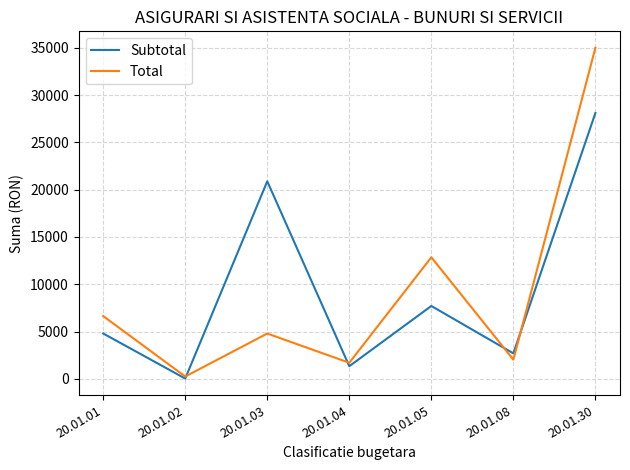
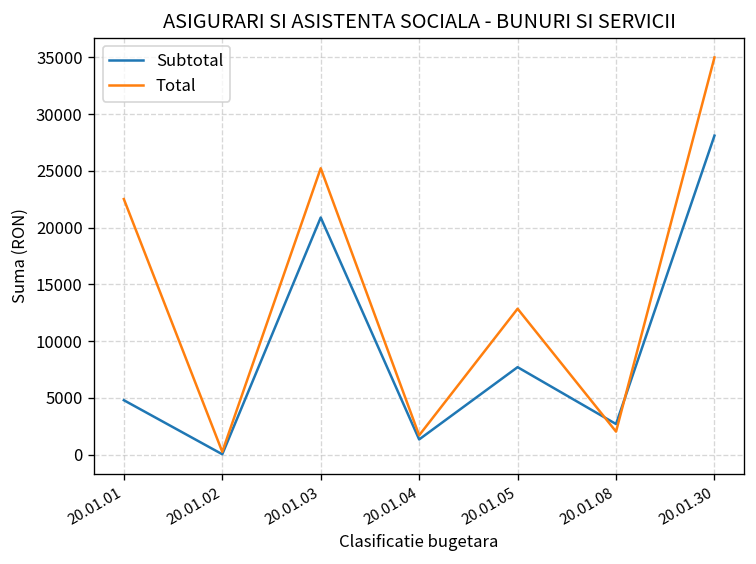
  {
    "Subtotal": {
      "20.01.01": 5000,
      "20.01.03": 21000,
      "20.01.04": 1000,
      "20.01.05": 8000,
      "20.01.08": 3000,
      "20.01.30": 28000
    },
    "Total": {
-     "20.01.01": 7000,
-     "20.01.03": 5000,
+     "20.01.01": 23000,
+     "20.01.03": 25000,
      "20.01.04": 2000,
      "20.01.05": 13000,
      "20.01.08": 2000,
      "20.01.30": 35000
    }
  }
